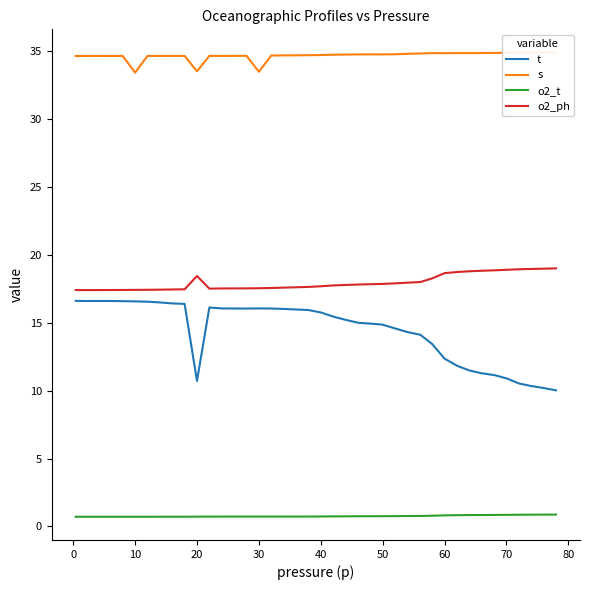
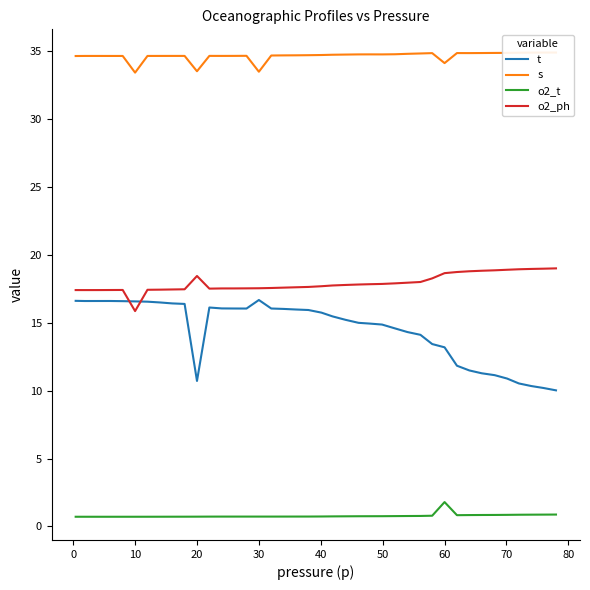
  {
    "t": {
      "10": 16.6,
      "20": 10.7,
-     "30": 16.1,
-     "60": 12.4
+     "30": 16.7,
+     "60": 13.2
    },
    "s": {
      "10": 33.4,
      "20": 33.5,
      "30": 33.5,
-     "60": 34.8
+     "60": 34.1
    },
    "o2_t": {
      "10": 0.7,
      "20": 0.7,
      "30": 0.7,
-     "60": 0.8
+     "60": 1.8
    },
    "o2_ph": {
-     "10": 17.4,
+     "10": 15.9,
      "20": 18.4,
      "30": 17.5,
      "60": 18.7
    }
  }
